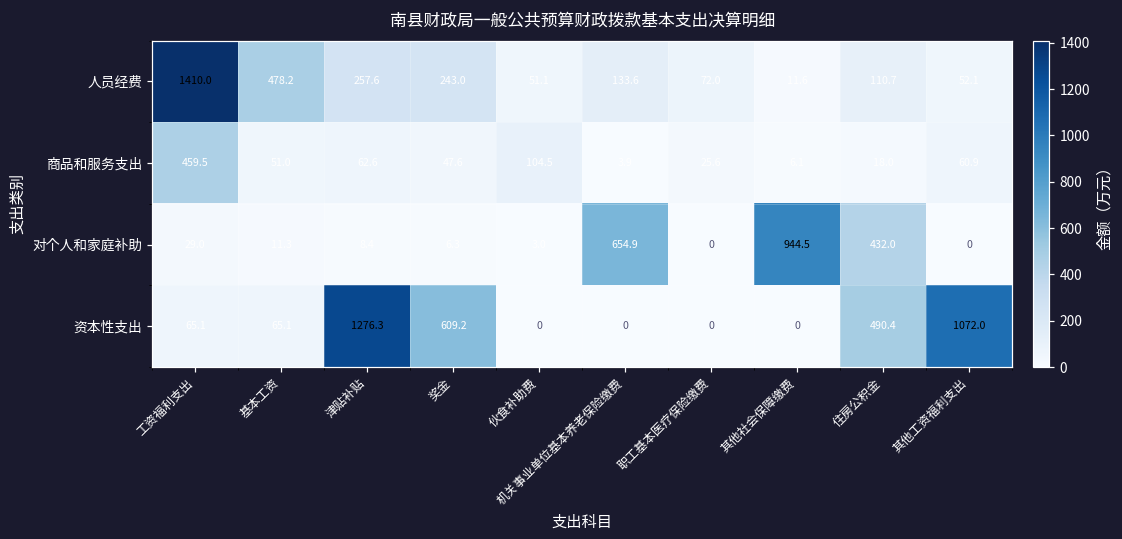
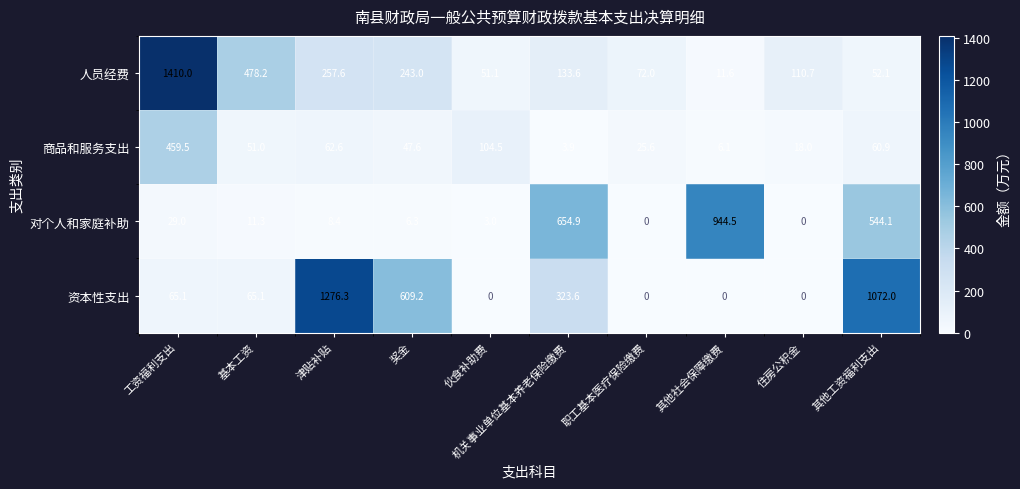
  {
    "人员经费": {
      "工资福利支出": 1410.0,
      "基本工资": 478.2
    },
    "商品和服务支出": {
      "工资福利支出": 459.5
    },
    "对个人和家庭补助": {
      "机关事业单位基本养老保险缴费": 654.9,
      "职工基本医疗保险缴费": 0,
      "其他社会保障缴费": 944.5,
-     "住房公积金": 432.0,
-     "其他工资福利支出": 0
+     "住房公积金": 0,
+     "其他工资福利支出": 544.1
    },
    "资本性支出": {
      "津贴补贴": 1276.3,
      "奖金": 609.2,
      "伙食补助费": 0,
-     "机关事业单位基本养老保险缴费": 0,
+     "机关事业单位基本养老保险缴费": 323.6,
      "职工基本医疗保险缴费": 0,
      "其他社会保障缴费": 0,
-     "住房公积金": 490.4,
+     "住房公积金": 0,
      "其他工资福利支出": 1072.0
    }
  }
